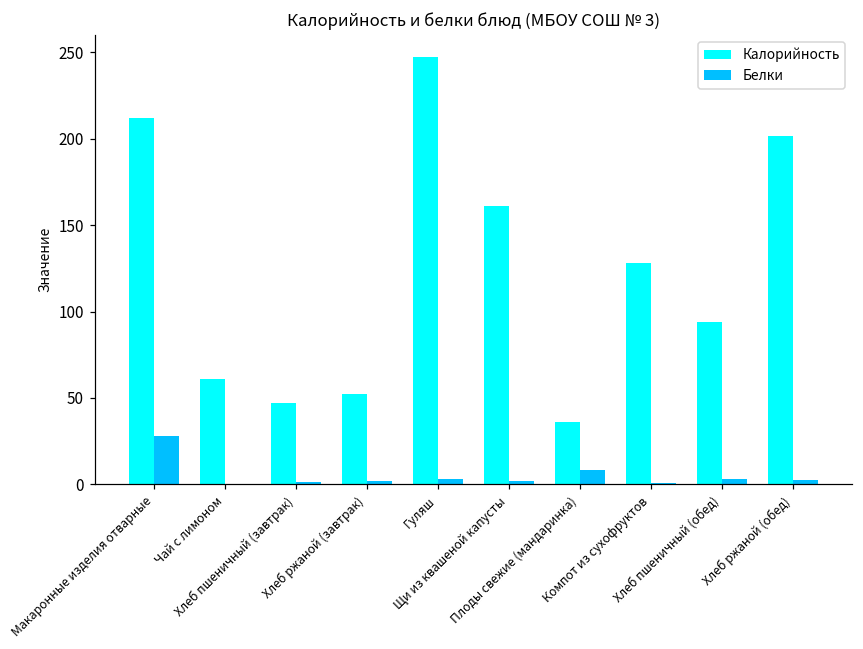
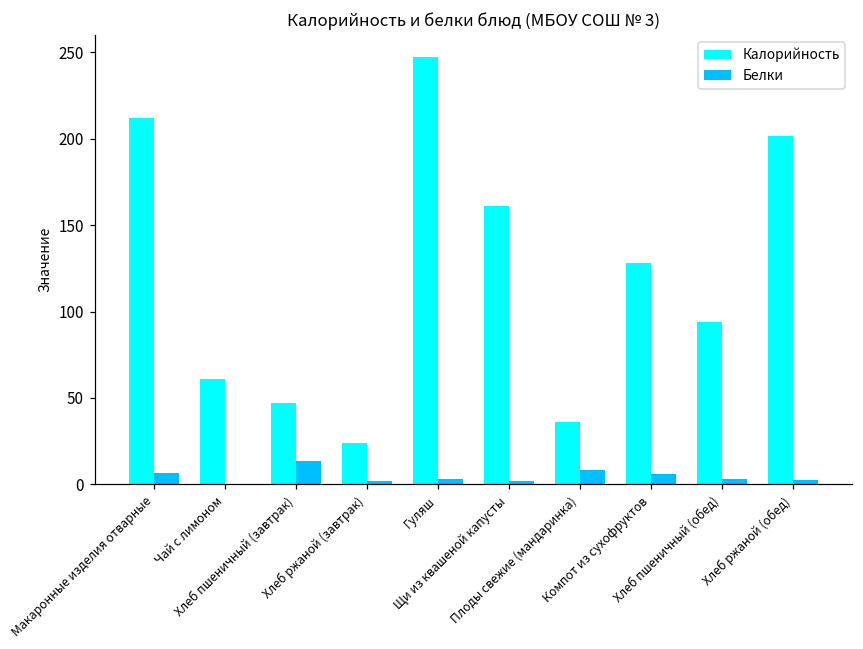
  {
    "Калорийность": {
      "Макаронные изделия отварные": 212,
      "Чай с лимоном": 61,
      "Хлеб пшеничный (завтрак)": 47,
-     "Хлеб ржаной (завтрак)": 52,
+     "Хлеб ржаной (завтрак)": 24,
      "Гуляш": 248,
      "Щи из квашеной капусты": 161,
      "Плоды свежие (мандаринка)": 36,
      "Компот из сухофруктов": 128,
      "Хлеб пшеничный (обед)": 94,
      "Хлеб ржаной (обед)": 202
    },
    "Белки": {
-     "Макаронные изделия отварные": 28,
-     "Хлеб пшеничный (завтрак)": 2,
+     "Макаронные изделия отварные": 7,
+     "Хлеб пшеничный (завтрак)": 13,
      "Хлеб ржаной (завтрак)": 2,
      "Гуляш": 3,
      "Щи из квашеной капусты": 2,
      "Плоды свежие (мандаринка)": 9,
-     "Компот из сухофруктов": 1,
+     "Компот из сухофруктов": 6,
      "Хлеб пшеничный (обед)": 3,
      "Хлеб ржаной (обед)": 3
    }
  }
